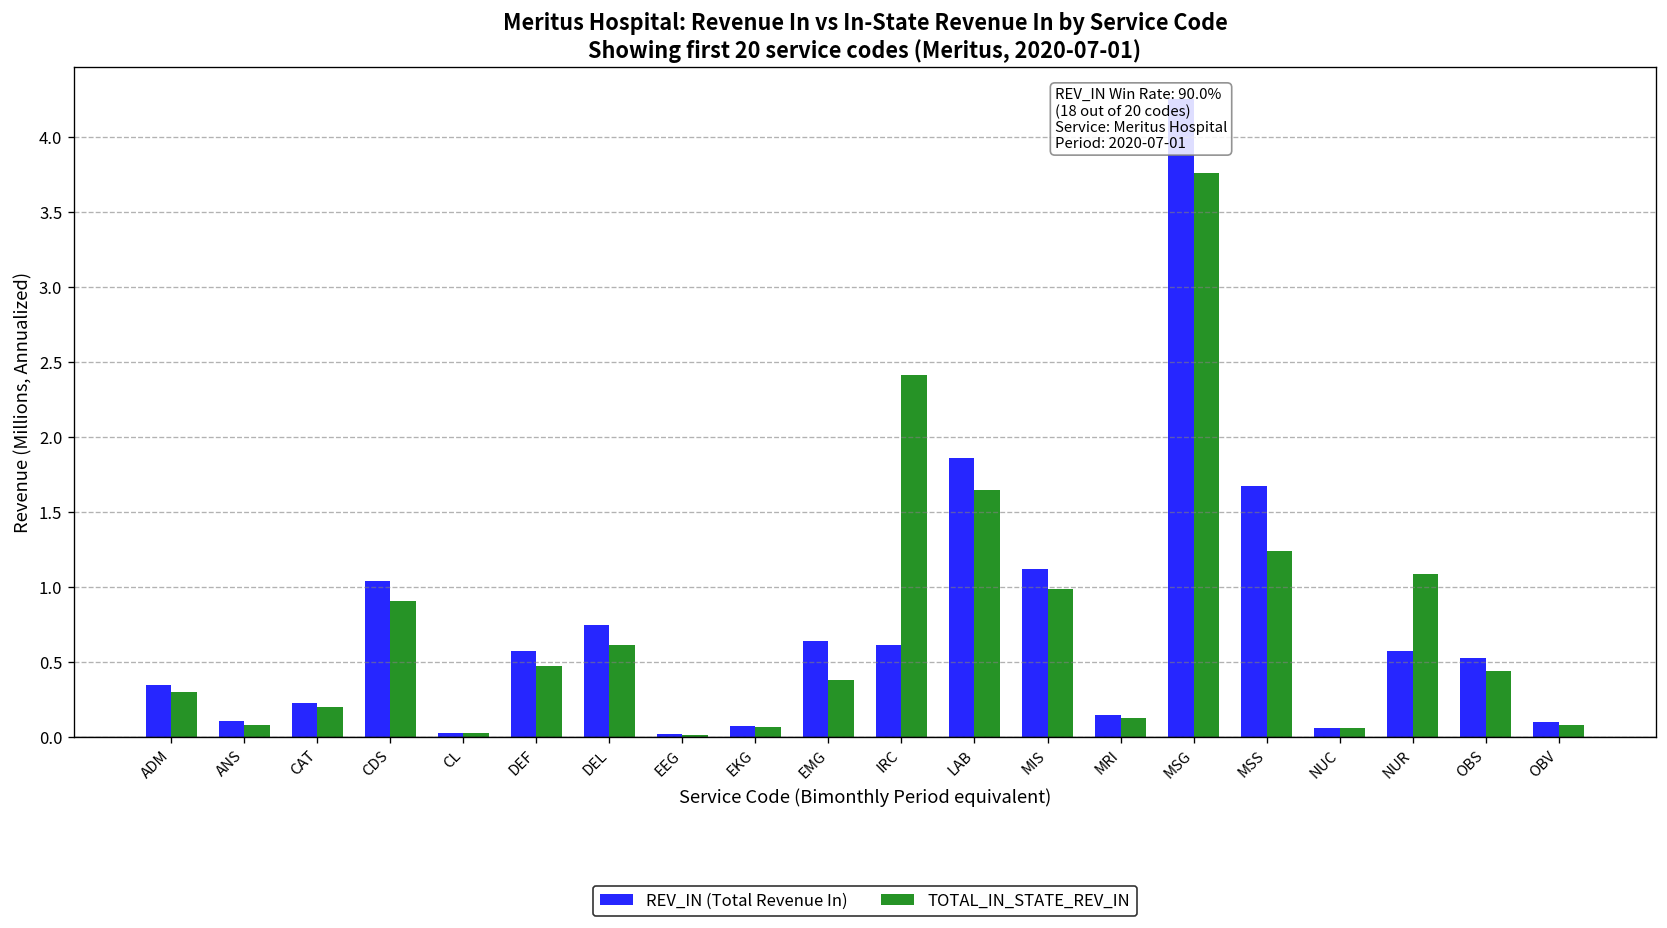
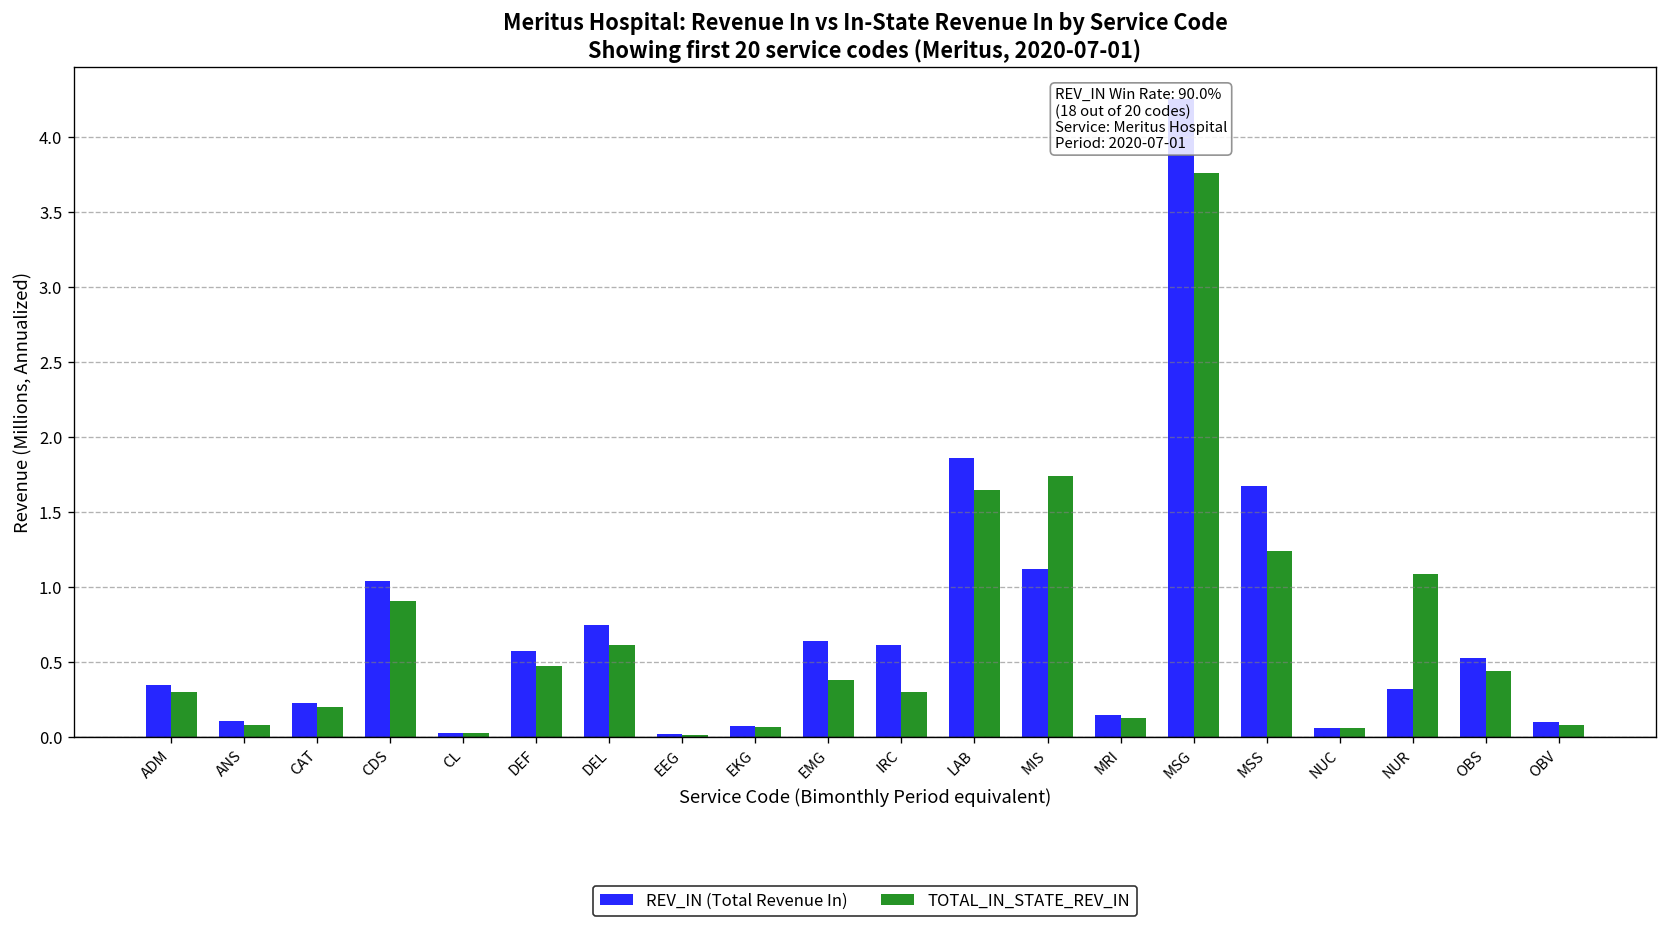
  {
    "REV_IN (Total Revenue In)": {
      "ADM": 0.34,
      "ANS": 0.11,
      "CAT": 0.23,
      "CDS": 1.04,
      "CL": 0.03,
      "DEF": 0.57,
      "DEL": 0.75,
      "EKG": 0.07,
      "EMG": 0.64,
      "IRC": 0.61,
      "LAB": 1.85,
      "MIS": 1.12,
      "MRI": 0.15,
      "MSS": 1.67,
      "NUC": 0.06,
-     "NUR": 0.57,
+     "NUR": 0.32,
      "OBS": 0.53,
      "OBV": 0.10
    },
    "TOTAL_IN_STATE_REV_IN": {
      "ADM": 0.30,
      "ANS": 0.08,
      "CAT": 0.20,
      "CDS": 0.91,
      "CL": 0.03,
      "DEF": 0.47,
      "DEL": 0.62,
      "EKG": 0.06,
      "EMG": 0.38,
-     "IRC": 2.41,
+     "IRC": 0.30,
      "LAB": 1.64,
-     "MIS": 0.99,
+     "MIS": 1.74,
      "MRI": 0.13,
      "MSG": 3.76,
      "MSS": 1.24,
      "NUC": 0.06,
      "NUR": 1.09,
      "OBS": 0.44,
      "OBV": 0.08
    }
  }
